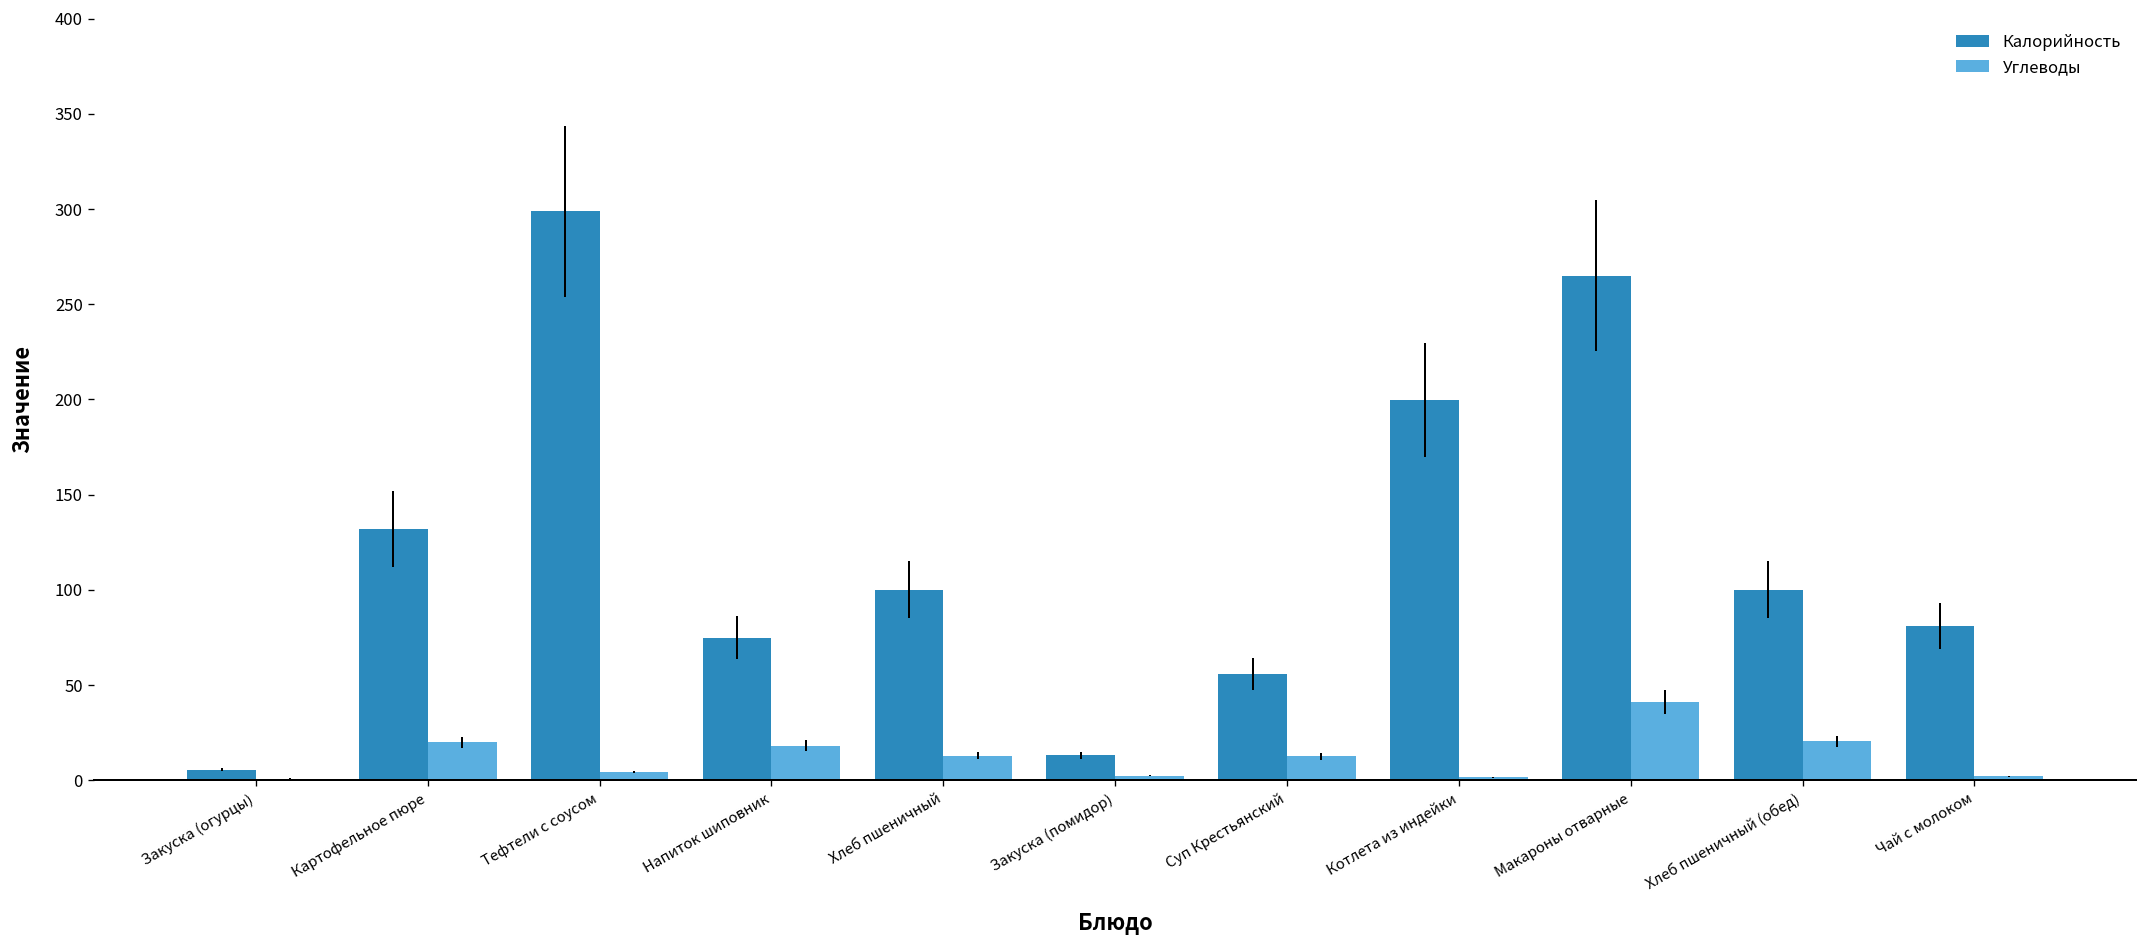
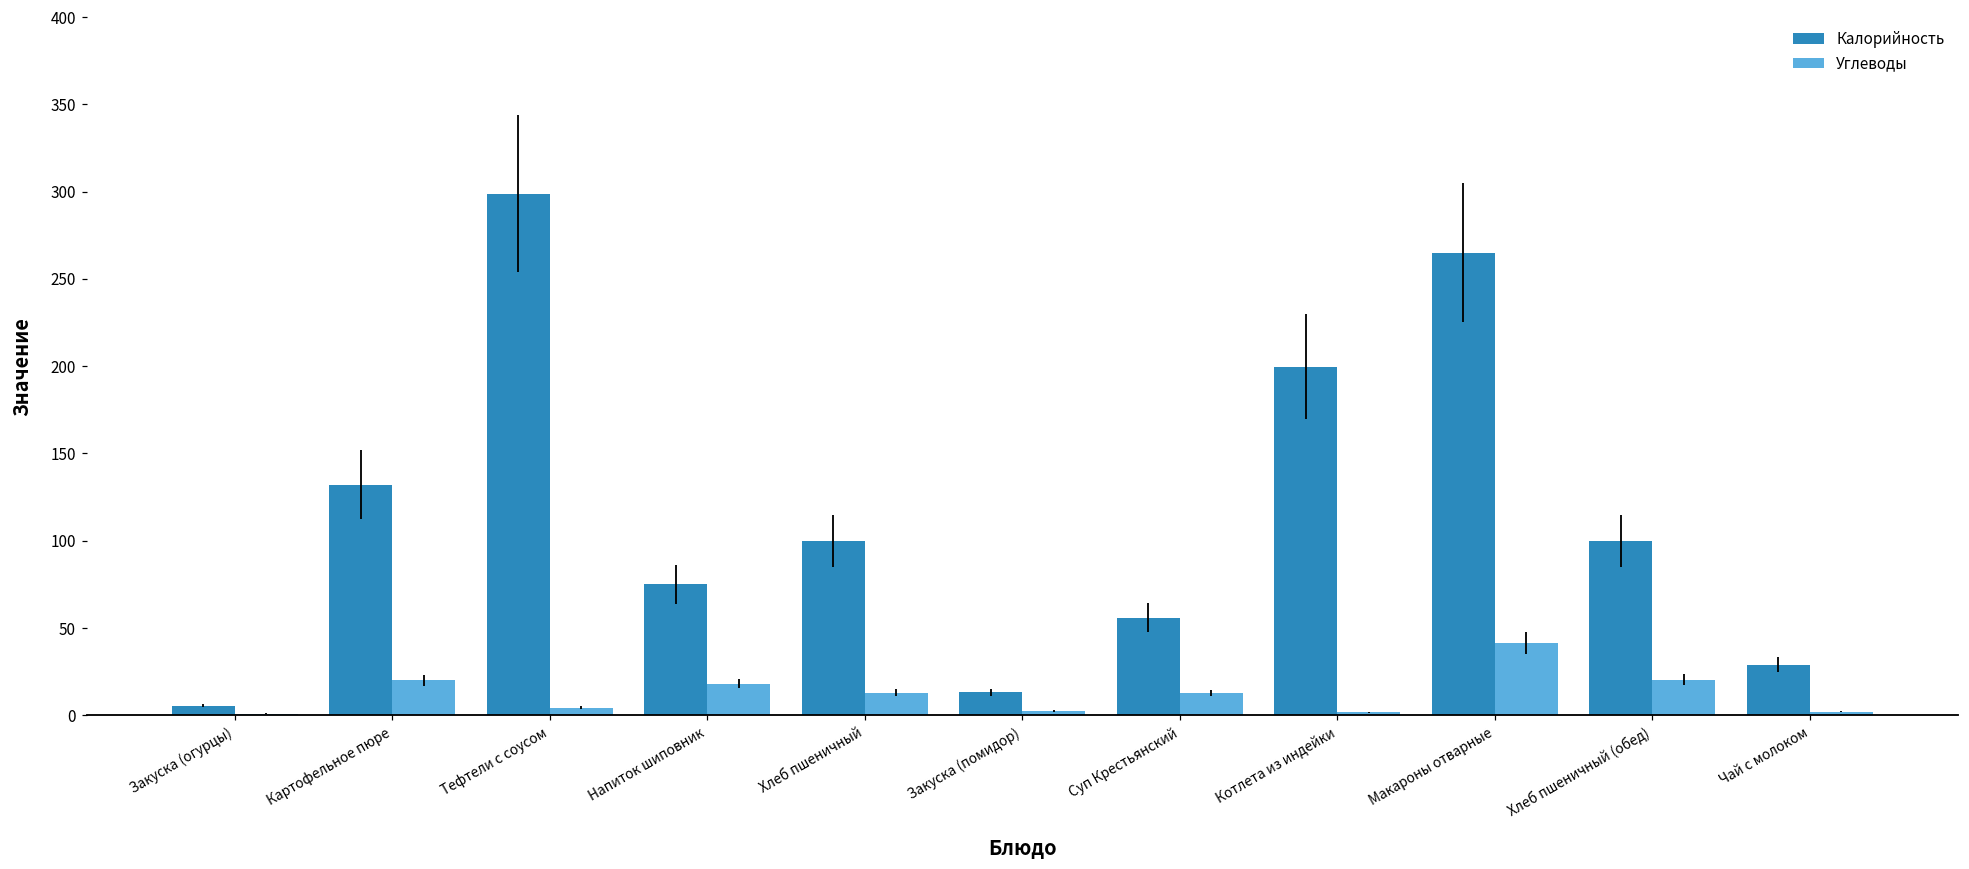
  {
    "Калорийность": {
      "Закуска (огурцы)": 6,
      "Картофельное пюре": 132,
      "Тефтели с соусом": 299,
      "Напиток шиповник": 75,
      "Хлеб пшеничный": 100,
      "Закуска (помидор)": 13,
      "Суп Крестьянский": 56,
      "Котлета из индейки": 200,
      "Макароны отварные": 265,
      "Хлеб пшеничный (обед)": 100,
-     "Чай с молоком": 81
+     "Чай с молоком": 29
    },
    "Углеводы": {
      "Картофельное пюре": 20,
      "Тефтели с соусом": 4,
      "Напиток шиповник": 18,
      "Хлеб пшеничный": 13,
      "Закуска (помидор)": 3,
      "Суп Крестьянский": 13,
      "Котлета из индейки": 2,
      "Макароны отварные": 41,
      "Хлеб пшеничный (обед)": 20,
      "Чай с молоком": 2
    }
  }
